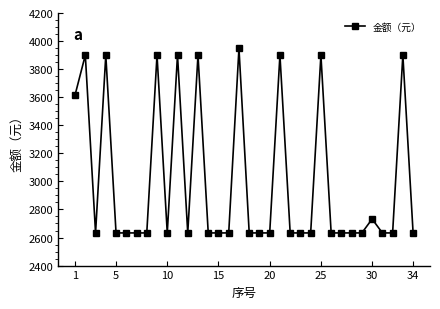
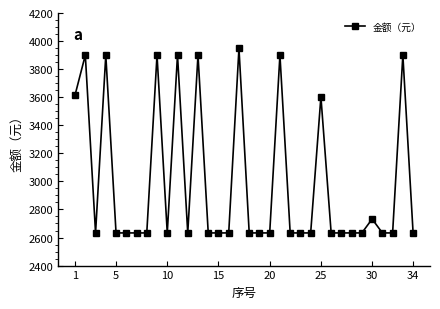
  {
    "1": 3620,
    "5": 2630,
    "10": 2630,
    "15": 2630,
    "20": 2630,
-   "25": 3900,
+   "25": 3600,
    "30": 2730,
    "34": 2630
  }
